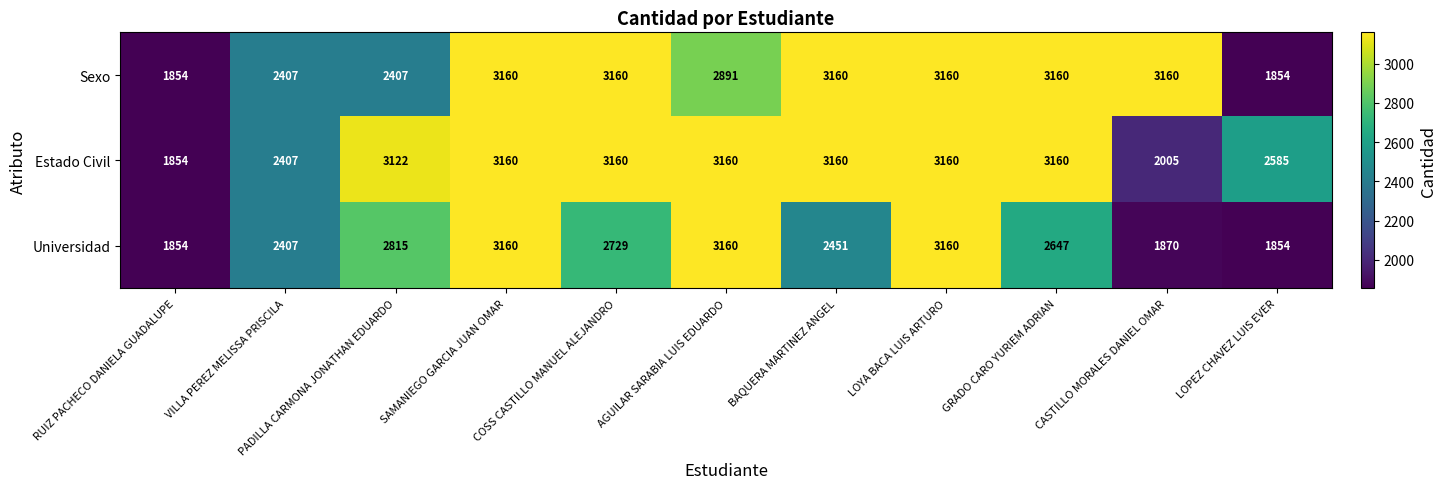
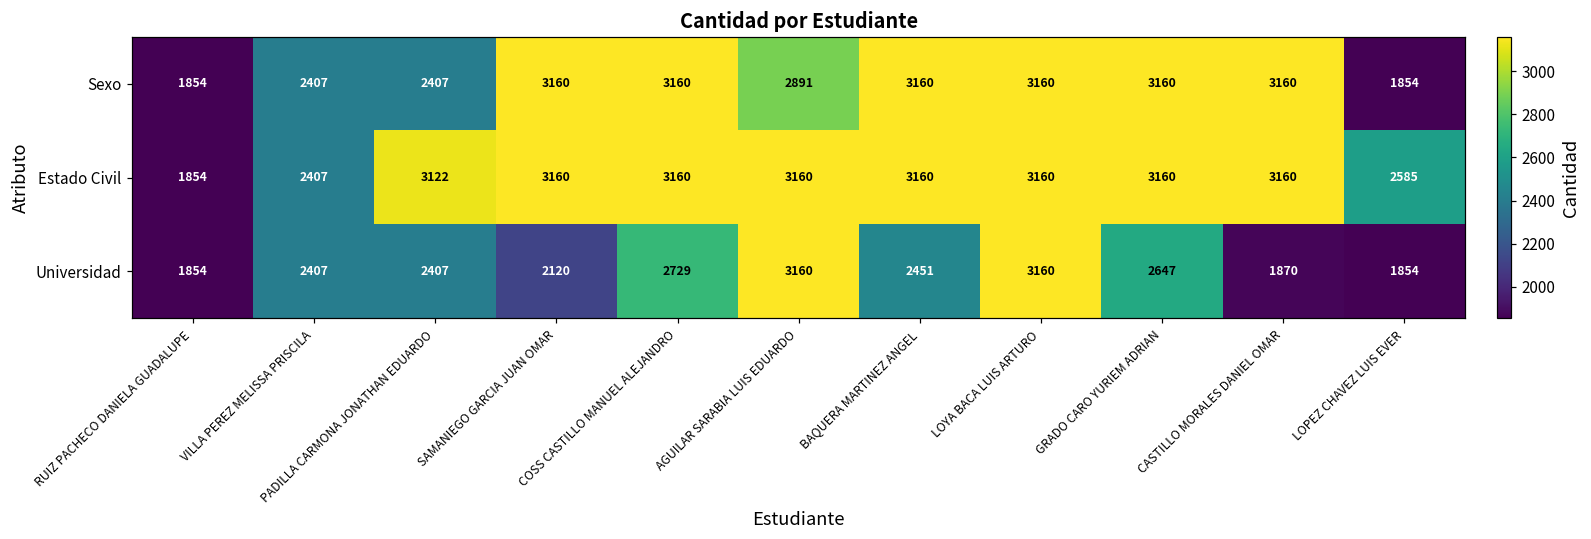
  {
    "Sexo": {
      "RUIZ PACHECO DANIELA GUADALUPE": 1854,
      "VILLA PEREZ MELISSA PRISCILA": 2407,
      "PADILLA CARMONA JONATHAN EDUARDO": 2407,
      "SAMANIEGO GARCIA JUAN OMAR": 3160,
      "COSS CASTILLO MANUEL ALEJANDRO": 3160,
      "AGUILAR SARABIA LUIS EDUARDO": 2891,
      "BAQUERA MARTINEZ ANGEL": 3160,
      "LOYA BACA LUIS ARTURO": 3160,
      "GRADO CARO YURIEM ADRIAN": 3160,
      "CASTILLO MORALES DANIEL OMAR": 3160,
      "LOPEZ CHAVEZ LUIS EVER": 1854
    },
    "Estado Civil": {
      "RUIZ PACHECO DANIELA GUADALUPE": 1854,
      "VILLA PEREZ MELISSA PRISCILA": 2407,
      "PADILLA CARMONA JONATHAN EDUARDO": 3122,
      "SAMANIEGO GARCIA JUAN OMAR": 3160,
      "COSS CASTILLO MANUEL ALEJANDRO": 3160,
      "AGUILAR SARABIA LUIS EDUARDO": 3160,
      "BAQUERA MARTINEZ ANGEL": 3160,
      "LOYA BACA LUIS ARTURO": 3160,
      "GRADO CARO YURIEM ADRIAN": 3160,
-     "CASTILLO MORALES DANIEL OMAR": 2005,
+     "CASTILLO MORALES DANIEL OMAR": 3160,
      "LOPEZ CHAVEZ LUIS EVER": 2585
    },
    "Universidad": {
      "RUIZ PACHECO DANIELA GUADALUPE": 1854,
      "VILLA PEREZ MELISSA PRISCILA": 2407,
-     "PADILLA CARMONA JONATHAN EDUARDO": 2815,
-     "SAMANIEGO GARCIA JUAN OMAR": 3160,
+     "PADILLA CARMONA JONATHAN EDUARDO": 2407,
+     "SAMANIEGO GARCIA JUAN OMAR": 2120,
      "COSS CASTILLO MANUEL ALEJANDRO": 2729,
      "AGUILAR SARABIA LUIS EDUARDO": 3160,
      "BAQUERA MARTINEZ ANGEL": 2451,
      "LOYA BACA LUIS ARTURO": 3160,
      "GRADO CARO YURIEM ADRIAN": 2647,
      "CASTILLO MORALES DANIEL OMAR": 1870,
      "LOPEZ CHAVEZ LUIS EVER": 1854
    }
  }
